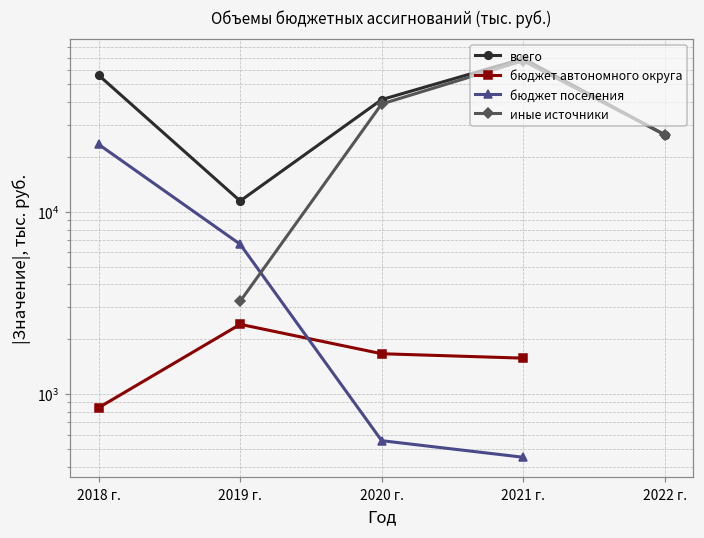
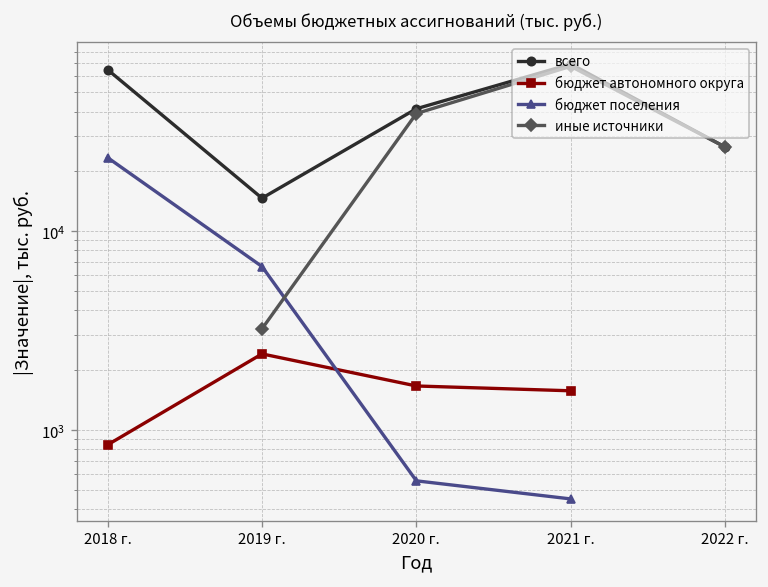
  {
    "всего": {
-     "2018 г.": 56000,
-     "2019 г.": 11000,
+     "2018 г.": 65000,
+     "2019 г.": 15000,
      "2020 г.": 41000
    },
    "бюджет автономного округа": {
      "2018 г.": 800,
      "2019 г.": 2400,
      "2020 г.": 1700,
      "2021 г.": 1600
    }
  }
